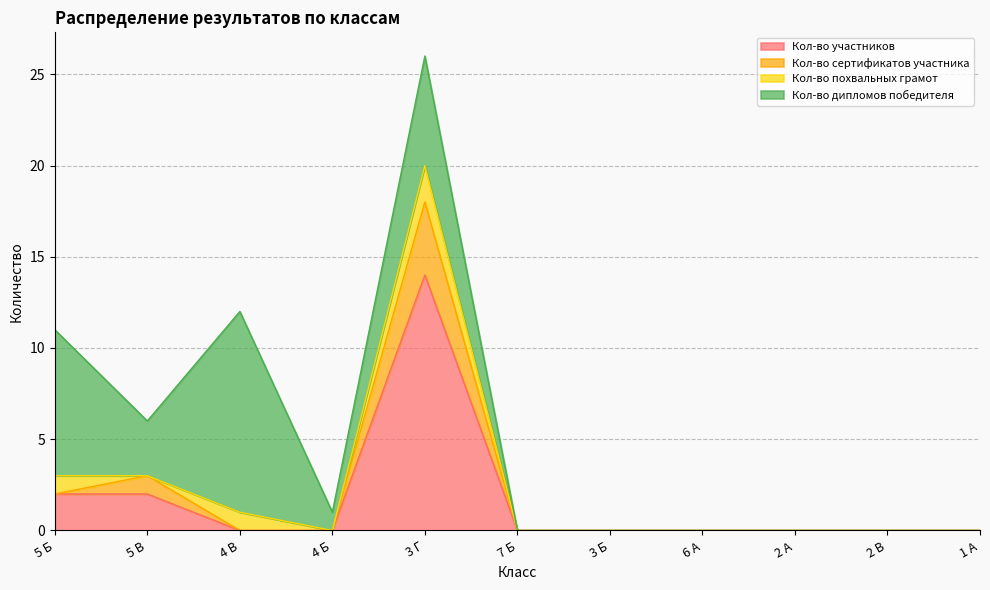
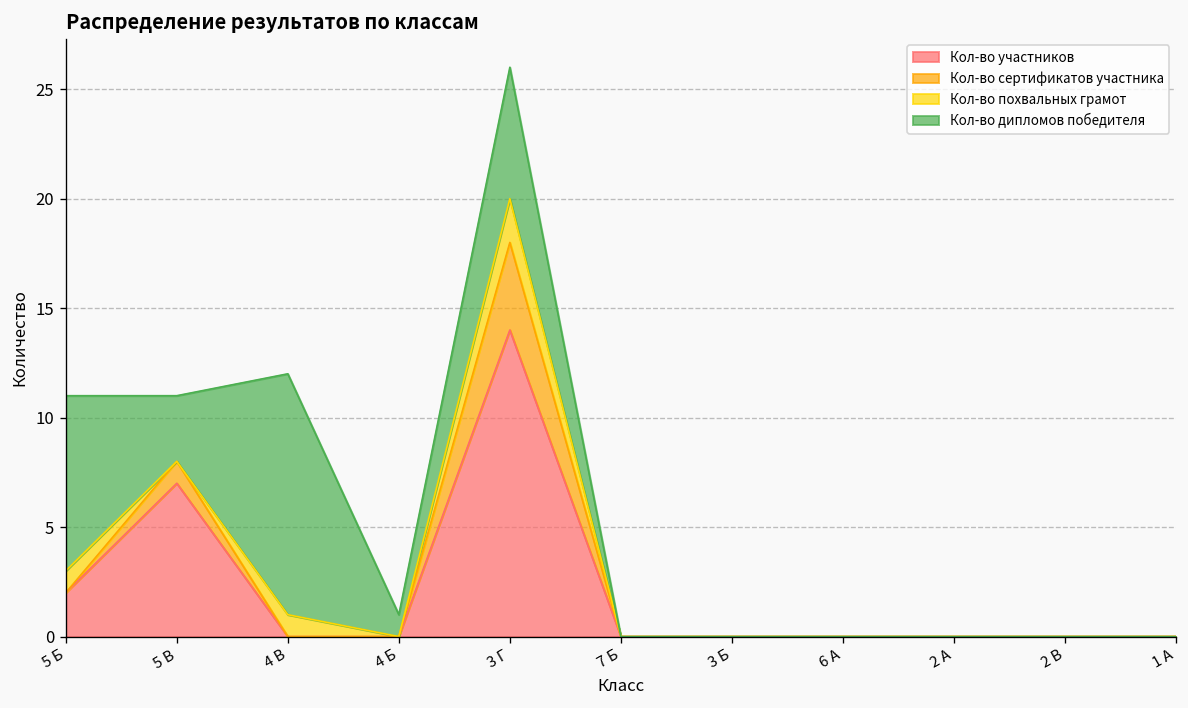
  {
    "Кол-во участников": {
-     "5 В": 2,
+     "5 В": 7,
      "3 Г": 14
    },
    "Кол-во дипломов победителя": {
      "5 Б": 8,
      "5 В": 3,
      "4 В": 11,
      "4 Б": 1,
      "3 Г": 6
    }
  }
